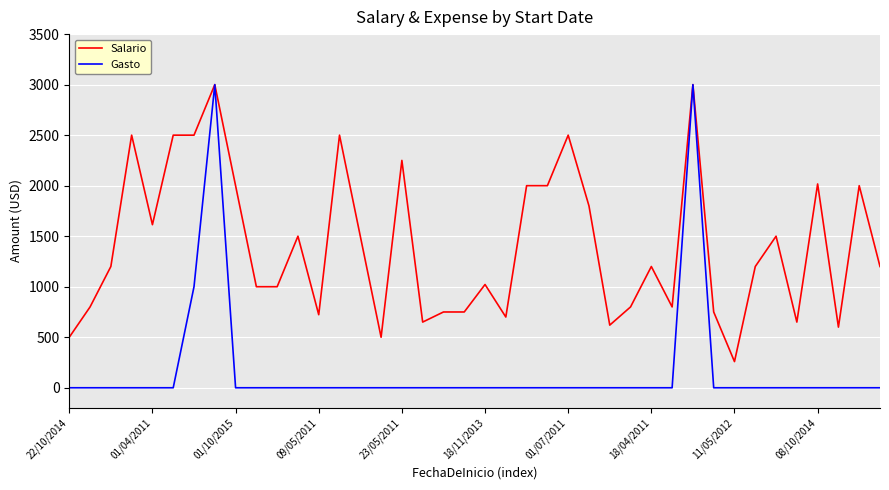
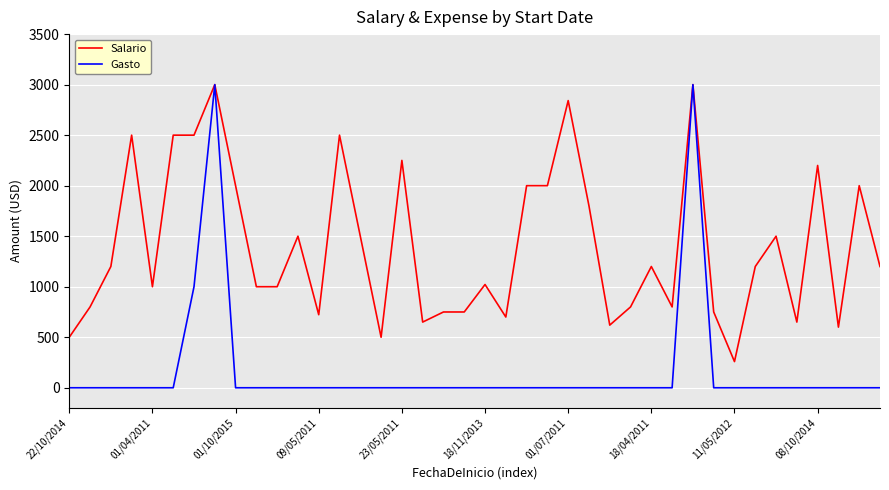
  {
    "Salario": {
      "22/10/2014": 500,
-     "01/04/2011": 1610,
+     "01/04/2011": 1000,
      "09/05/2011": 720,
      "18/11/2013": 1020,
-     "01/07/2011": 2500,
+     "01/07/2011": 2840,
      "11/05/2012": 260,
-     "08/10/2014": 2020
+     "08/10/2014": 2200
    },
    "Gasto": {
      "22/10/2014": 0,
      "01/04/2011": 0,
      "09/05/2011": 0,
      "18/11/2013": 0,
      "01/07/2011": 0,
      "11/05/2012": 0,
      "08/10/2014": 0
    }
  }
